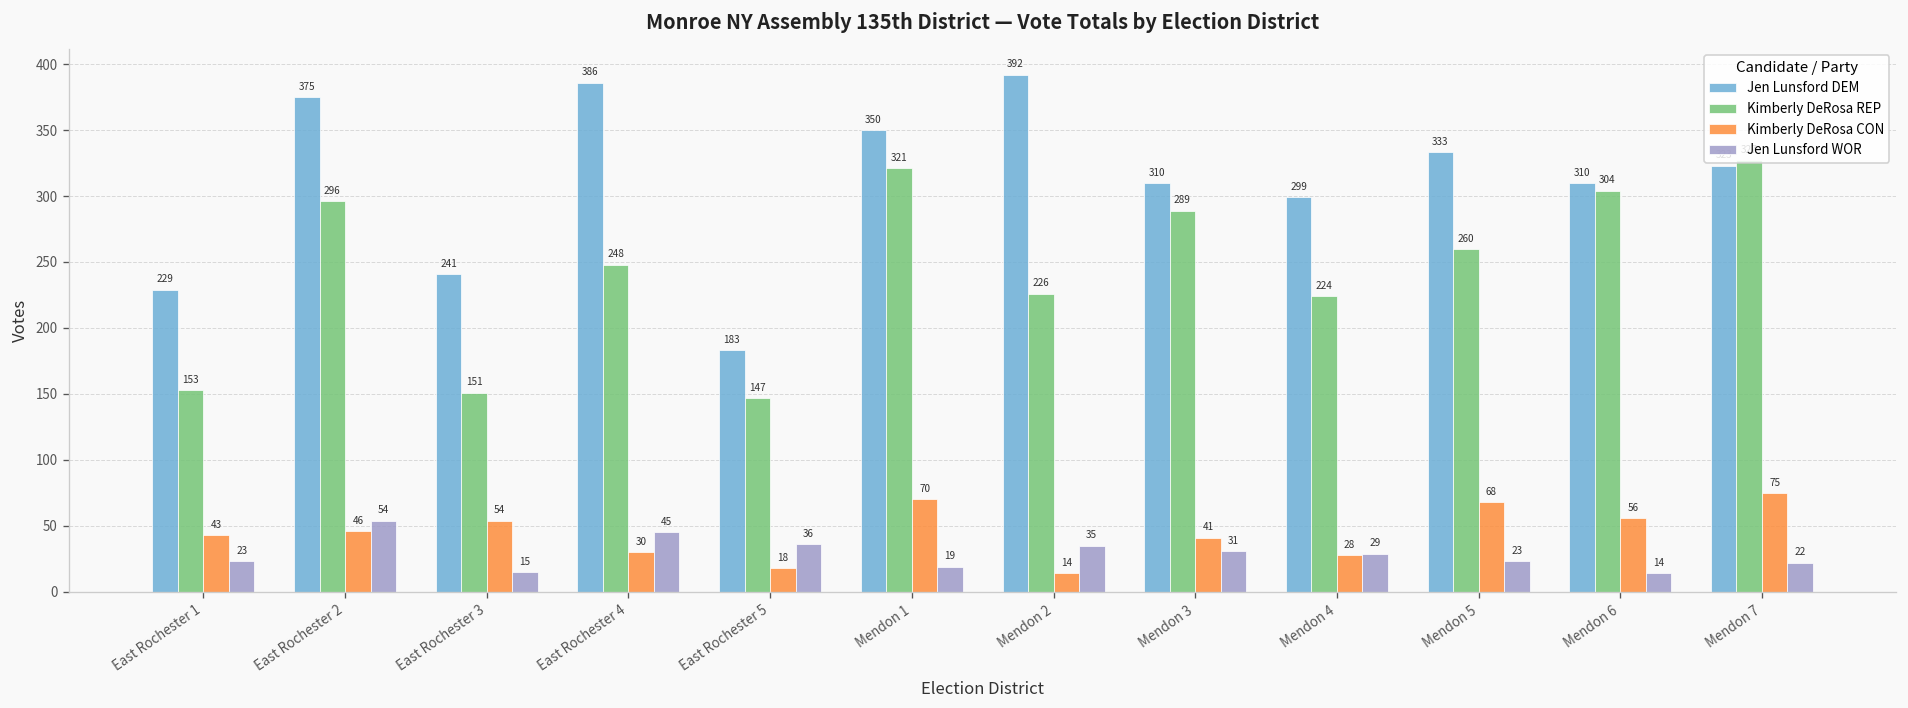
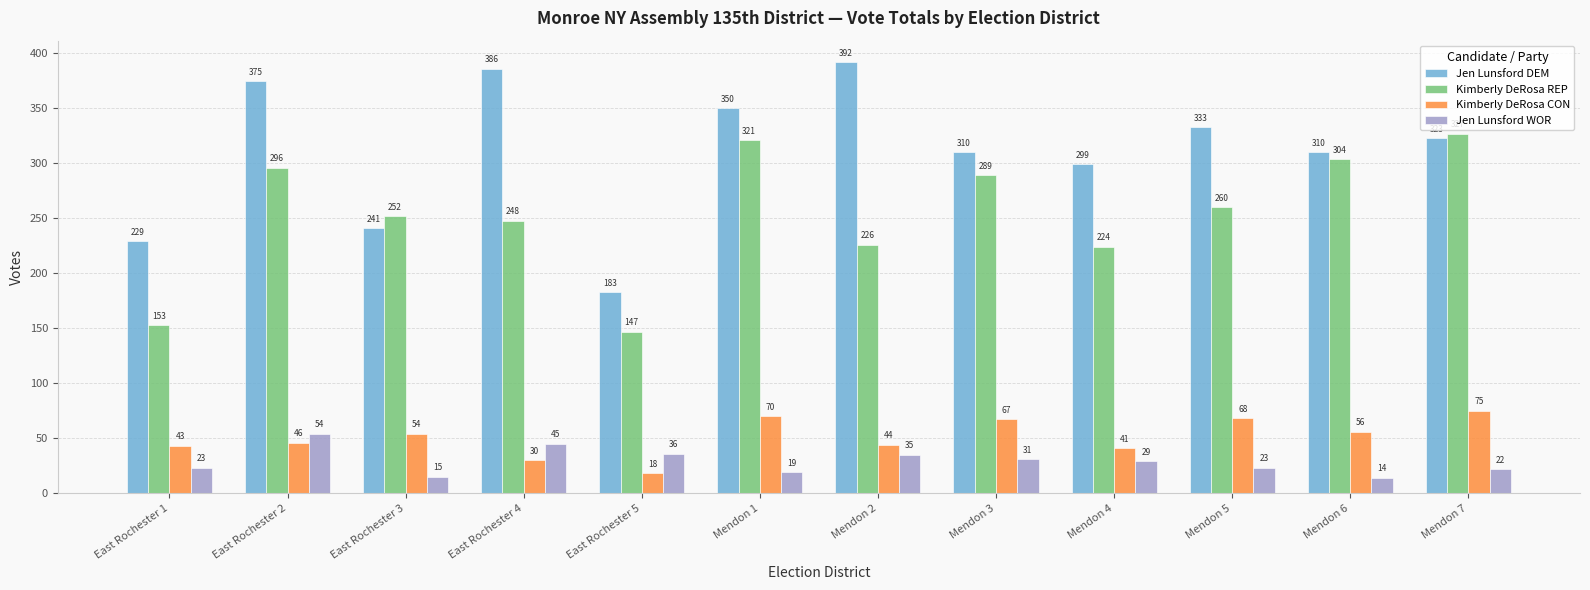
  {
    "Kimberly DeRosa REP": {
      "East Rochester 1": 153,
      "East Rochester 2": 296,
-     "East Rochester 3": 151,
+     "East Rochester 3": 252,
      "East Rochester 4": 248,
      "East Rochester 5": 147,
      "Mendon 1": 321,
      "Mendon 2": 226,
      "Mendon 3": 289,
      "Mendon 4": 224,
      "Mendon 5": 260,
      "Mendon 6": 304
    },
    "Kimberly DeRosa CON": {
      "East Rochester 1": 43,
      "East Rochester 2": 46,
      "East Rochester 3": 54,
      "East Rochester 4": 30,
      "East Rochester 5": 18,
      "Mendon 1": 70,
-     "Mendon 2": 14,
-     "Mendon 3": 41,
-     "Mendon 4": 28,
+     "Mendon 2": 44,
+     "Mendon 3": 67,
+     "Mendon 4": 41,
      "Mendon 5": 68,
      "Mendon 6": 56,
      "Mendon 7": 75
    }
  }
